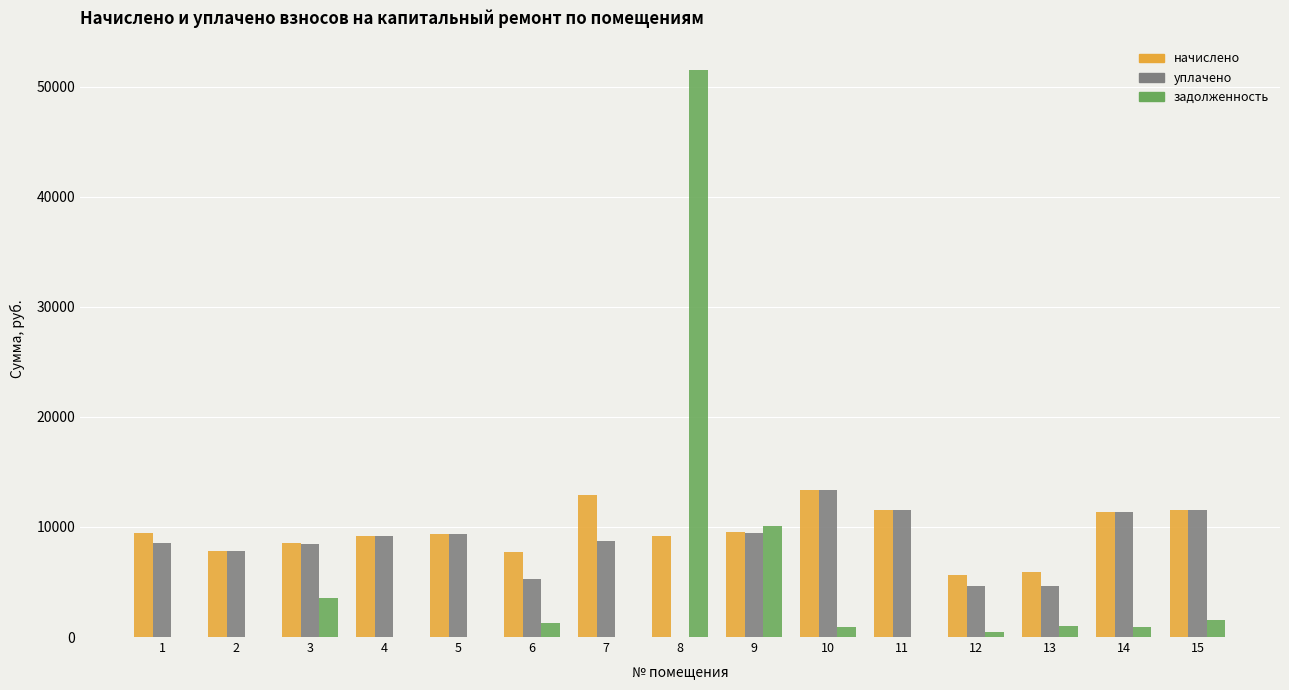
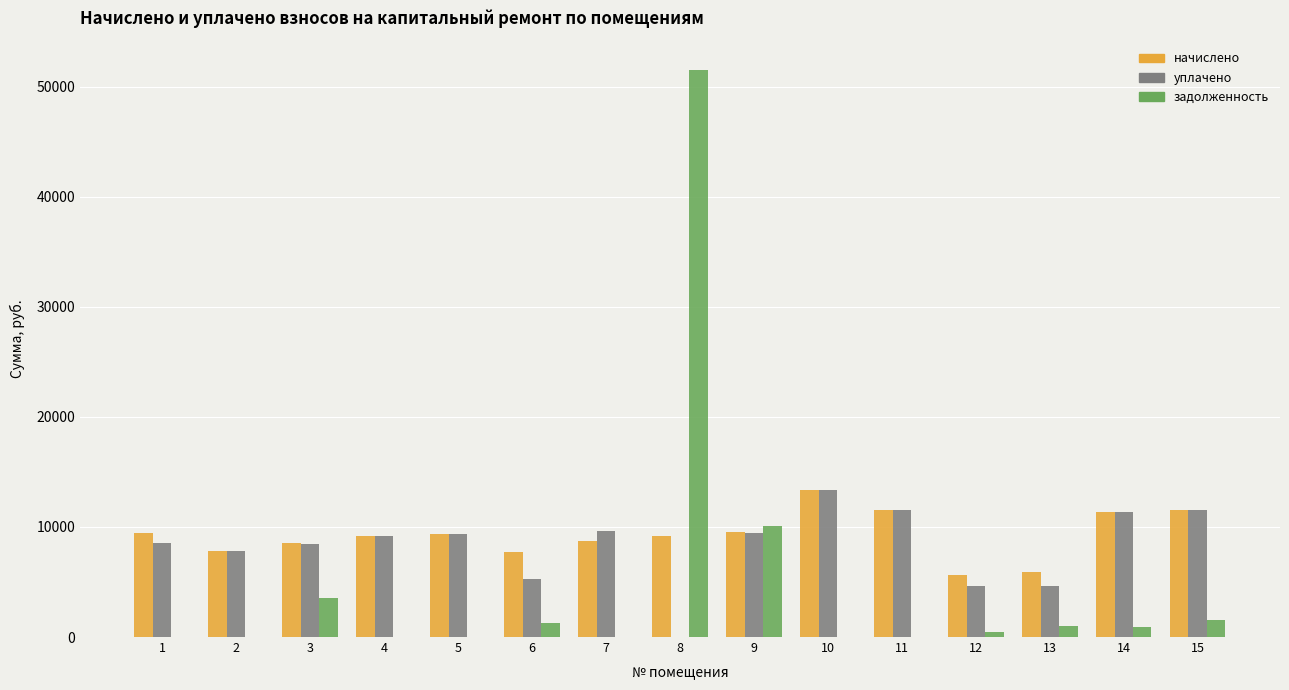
  {
    "начислено": {
      "1": 9400,
      "2": 7800,
      "3": 8500,
      "4": 9200,
      "5": 9300,
      "6": 7800,
-     "7": 12900,
+     "7": 8700,
      "8": 9200,
      "9": 9600,
      "10": 13300,
      "11": 11500,
      "12": 5600,
      "13": 5900,
      "14": 11300,
      "15": 11600
    },
    "уплачено": {
      "1": 8600,
      "2": 7800,
      "3": 8400,
      "4": 9200,
      "5": 9300,
      "6": 5300,
-     "7": 8700,
+     "7": 9700,
      "8": 0,
      "9": 9400,
      "10": 13300,
      "11": 11500,
      "12": 4600,
      "13": 4700,
      "14": 11300,
      "15": 11600
    },
    "задолженность": {
      "1": 0,
      "2": 0,
      "3": 3600,
      "4": 0,
      "5": 0,
      "6": 1300,
      "7": 0,
      "8": 51500,
      "9": 10100,
-     "10": 900,
+     "10": 0,
      "11": 0,
      "12": 500,
      "13": 1000,
      "14": 900,
      "15": 1500
    }
  }
